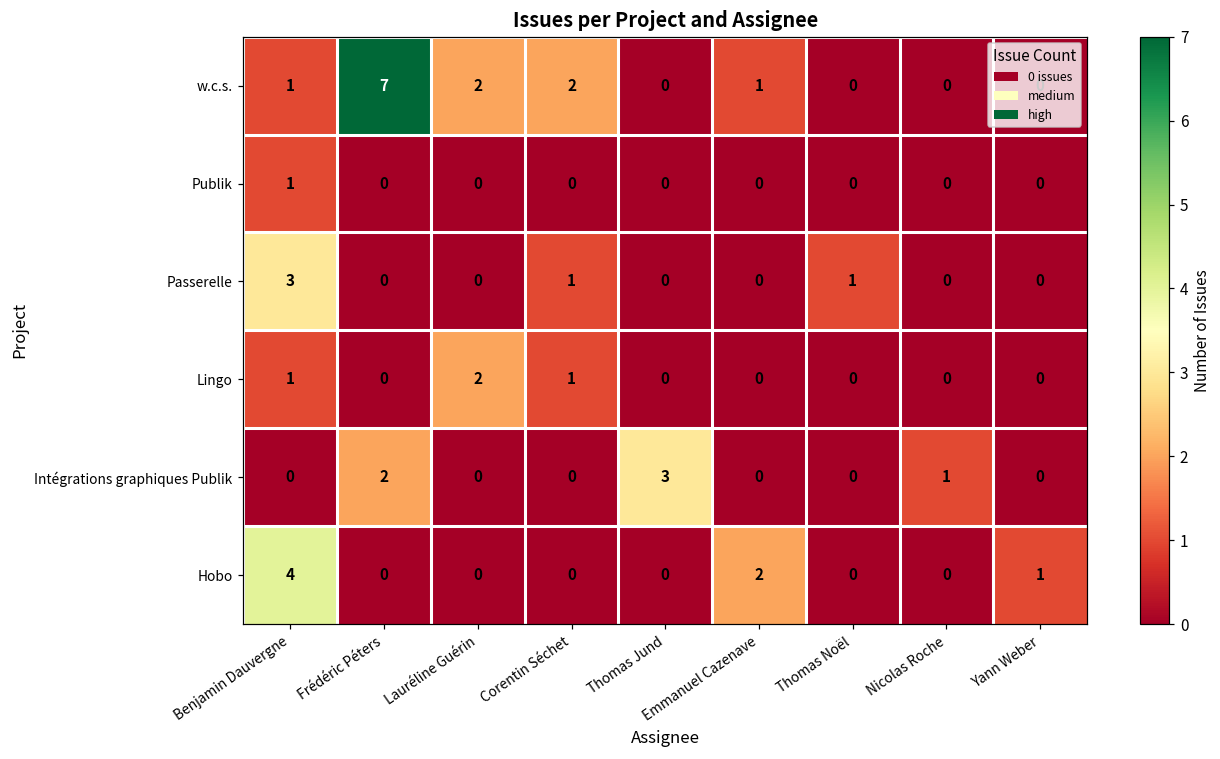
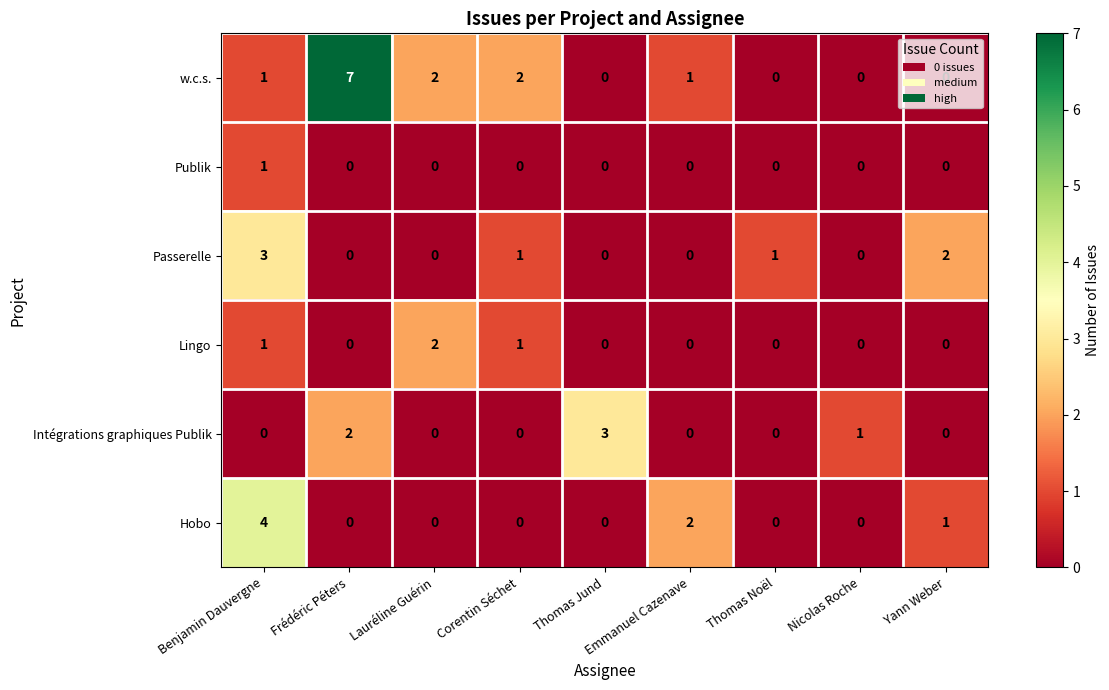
  {
    "w.c.s.": {
      "Benjamin Dauvergne": 1,
      "Frédéric Péters": 7,
      "Lauréline Guérin": 2,
      "Corentin Séchet": 2,
      "Thomas Jund": 0,
      "Emmanuel Cazenave": 1,
      "Thomas Noël": 0,
      "Nicolas Roche": 0
    },
    "Publik": {
      "Benjamin Dauvergne": 1,
      "Frédéric Péters": 0,
      "Lauréline Guérin": 0,
      "Corentin Séchet": 0,
      "Thomas Jund": 0,
      "Emmanuel Cazenave": 0,
      "Thomas Noël": 0,
      "Nicolas Roche": 0,
      "Yann Weber": 0
    },
    "Passerelle": {
      "Benjamin Dauvergne": 3,
      "Frédéric Péters": 0,
      "Lauréline Guérin": 0,
      "Corentin Séchet": 1,
      "Thomas Jund": 0,
      "Emmanuel Cazenave": 0,
      "Thomas Noël": 1,
      "Nicolas Roche": 0,
-     "Yann Weber": 0
+     "Yann Weber": 2
    },
    "Lingo": {
      "Benjamin Dauvergne": 1,
      "Frédéric Péters": 0,
      "Lauréline Guérin": 2,
      "Corentin Séchet": 1,
      "Thomas Jund": 0,
      "Emmanuel Cazenave": 0,
      "Thomas Noël": 0,
      "Nicolas Roche": 0,
      "Yann Weber": 0
    },
    "Intégrations graphiques Publik": {
      "Benjamin Dauvergne": 0,
      "Frédéric Péters": 2,
      "Lauréline Guérin": 0,
      "Corentin Séchet": 0,
      "Thomas Jund": 3,
      "Emmanuel Cazenave": 0,
      "Thomas Noël": 0,
      "Nicolas Roche": 1,
      "Yann Weber": 0
    },
    "Hobo": {
      "Benjamin Dauvergne": 4,
      "Frédéric Péters": 0,
      "Lauréline Guérin": 0,
      "Corentin Séchet": 0,
      "Thomas Jund": 0,
      "Emmanuel Cazenave": 2,
      "Thomas Noël": 0,
      "Nicolas Roche": 0,
      "Yann Weber": 1
    }
  }
